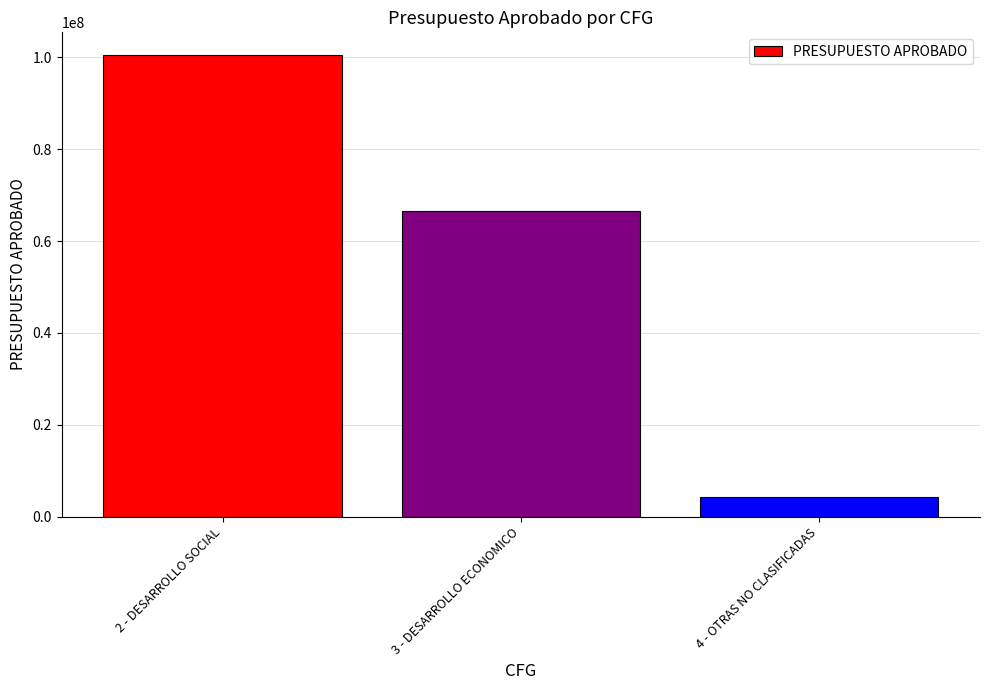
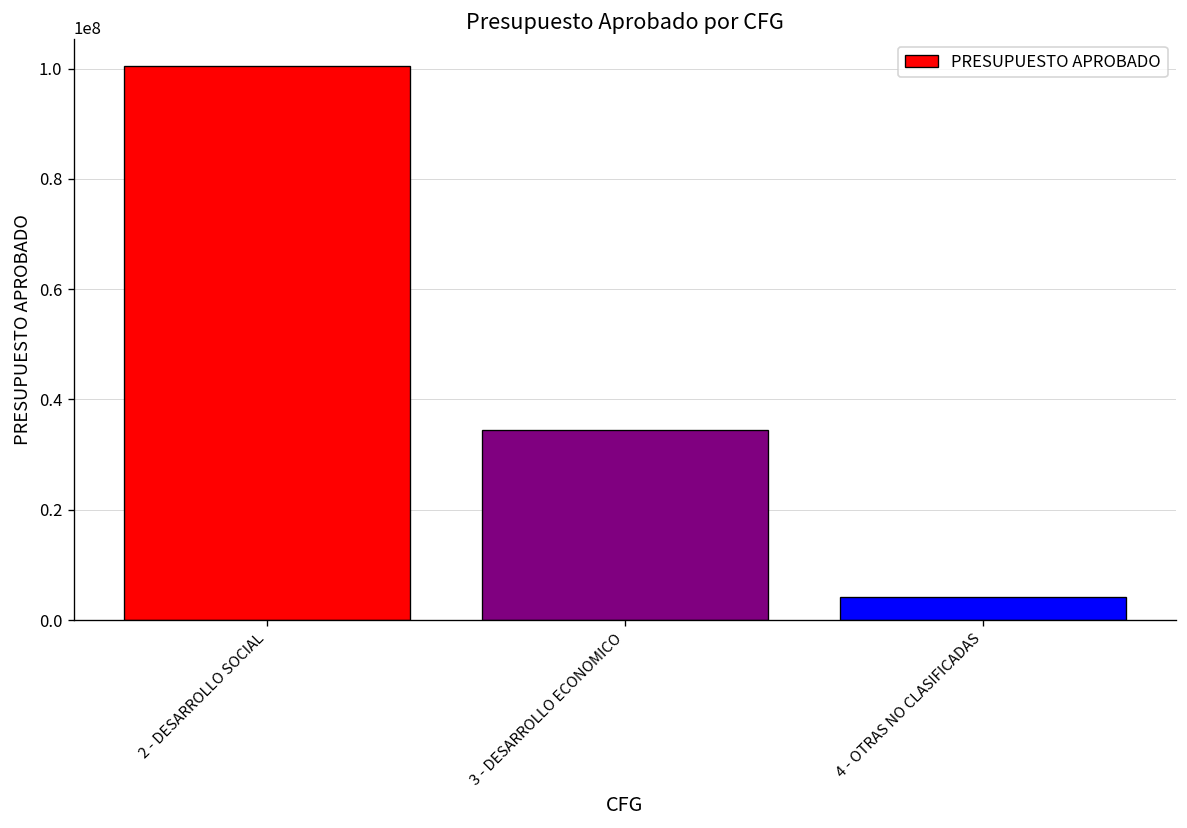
  {
    "2 - DESARROLLO SOCIAL": 100000000,
-   "3 - DESARROLLO ECONOMICO": 67000000,
+   "3 - DESARROLLO ECONOMICO": 35000000,
    "4 - OTRAS NO CLASIFICADAS": 4000000
  }
